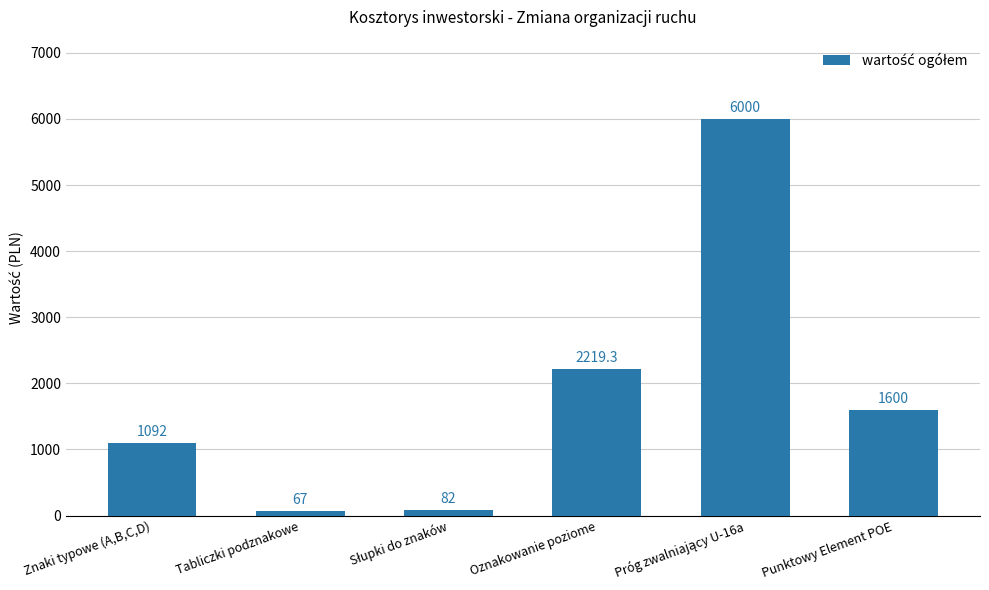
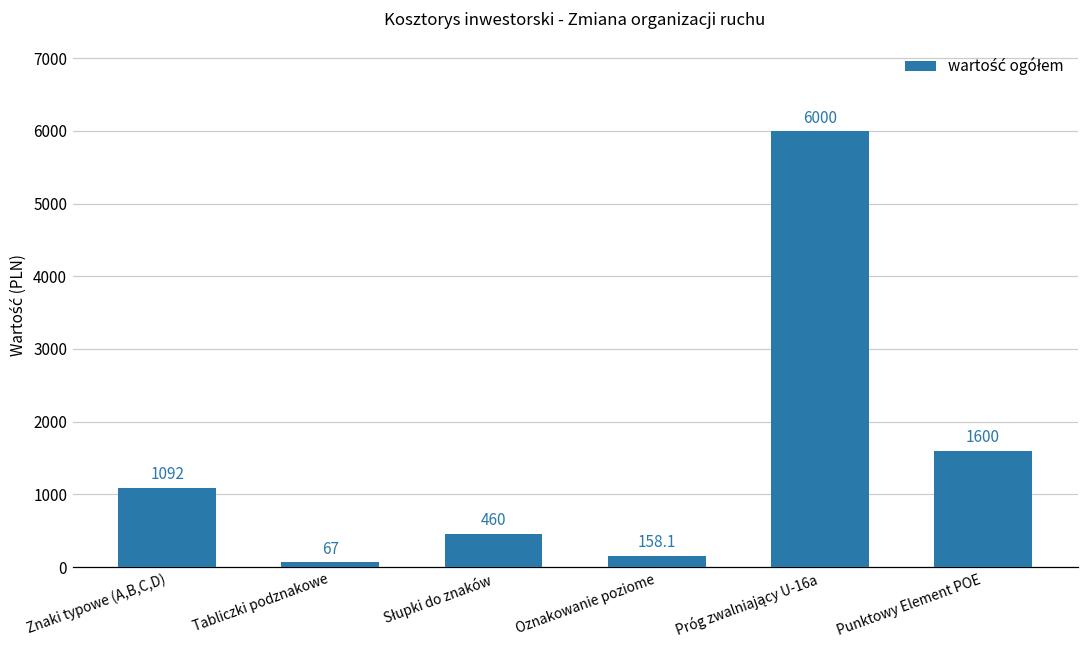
  {
    "Znaki typowe (A,B,C,D)": 1092,
    "Tabliczki podznakowe": 67,
-   "Słupki do znaków": 82,
-   "Oznakowanie poziome": 2219.3,
+   "Słupki do znaków": 460,
+   "Oznakowanie poziome": 158.1,
    "Próg zwalniający U-16a": 6000,
    "Punktowy Element POE": 1600
  }
